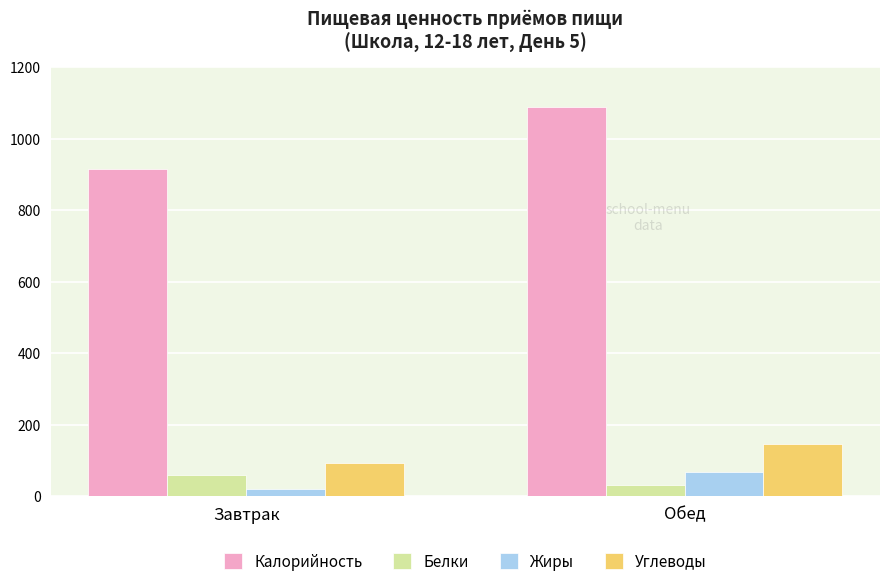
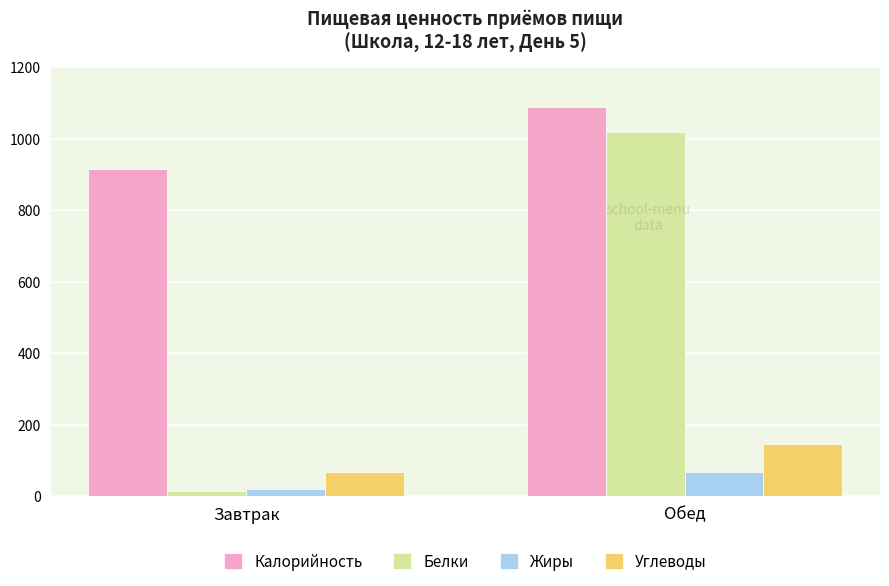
  {
    "Калорийность": {
      "Завтрак": 920,
      "Обед": 1090
    },
    "Белки": {
-     "Завтрак": 60,
-     "Обед": 30
+     "Завтрак": 10,
+     "Обед": 1020
    },
    "Жиры": {
      "Завтрак": 20,
      "Обед": 70
    },
    "Углеводы": {
-     "Завтрак": 90,
+     "Завтрак": 70,
      "Обед": 150
    }
  }
